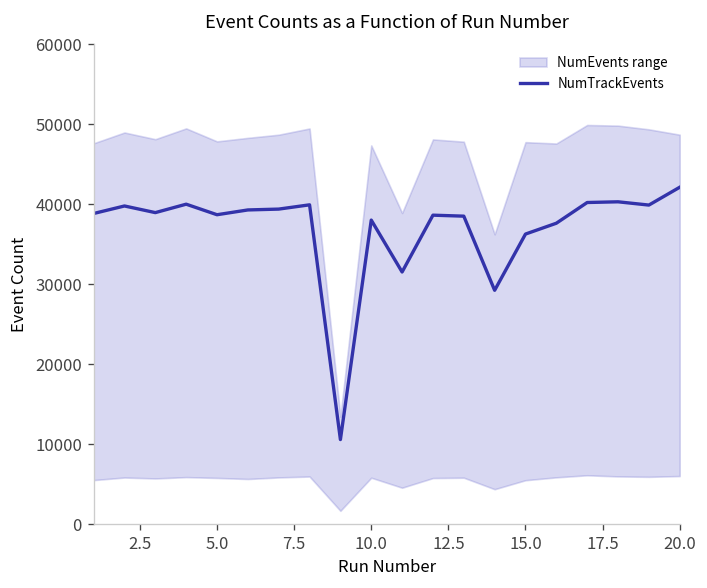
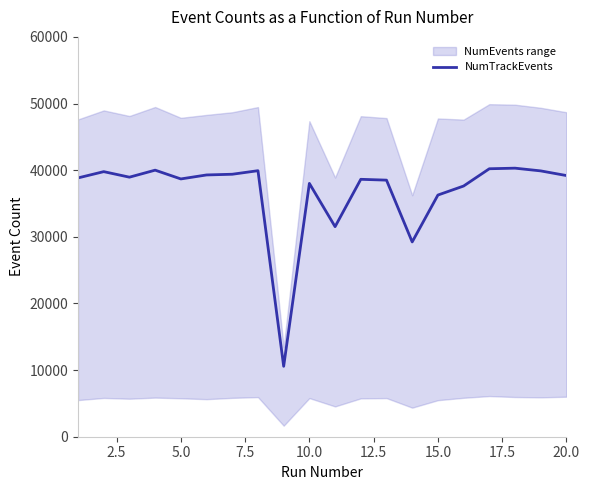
  {
    "NumTrackEvents": {
      "5.0": 39000,
      "10.0": 38000,
      "15.0": 36000,
-     "20.0": 42000
+     "20.0": 39000
    }
  }
